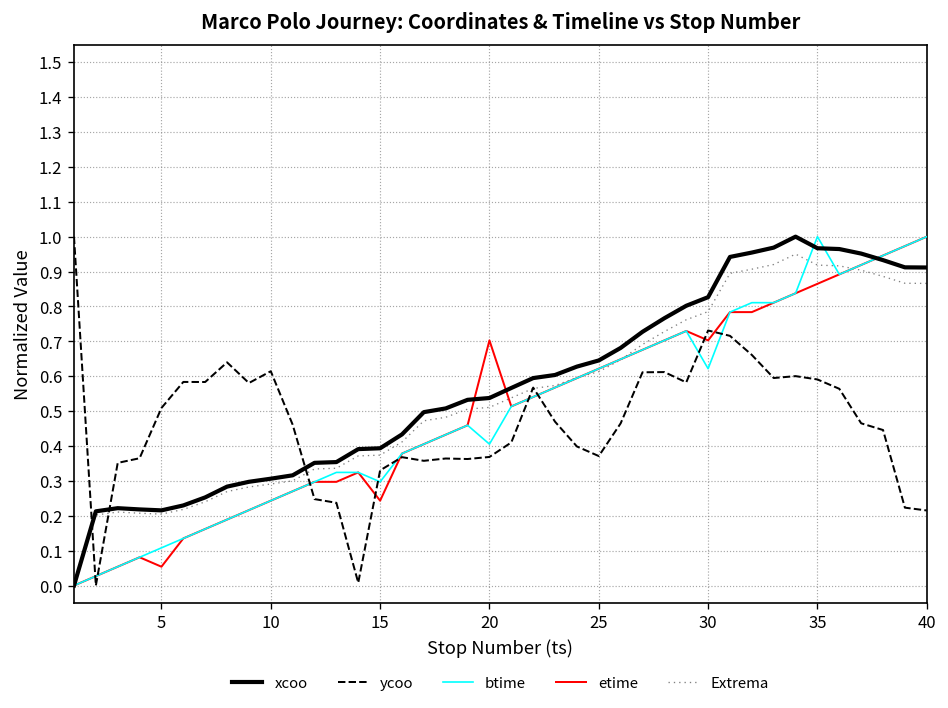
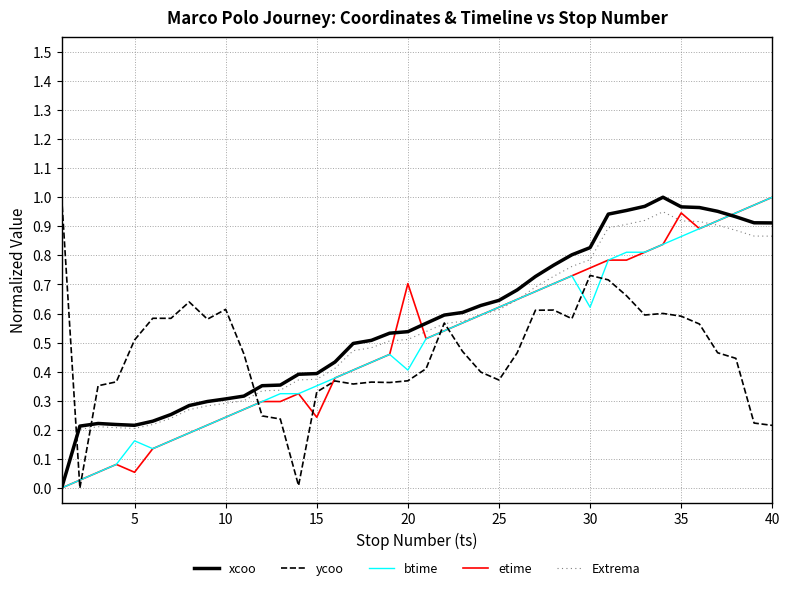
  {
    "btime": {
-     "5": 0.11,
-     "15": 0.30,
+     "5": 0.16,
+     "15": 0.35,
      "20": 0.41,
      "30": 0.62,
-     "35": 1.00
+     "35": 0.86
    },
    "etime": {
      "5": 0.05,
      "15": 0.24,
      "20": 0.70,
-     "30": 0.70,
-     "35": 0.86
+     "30": 0.76,
+     "35": 0.95
    },
    "Extrema": {
      "5": 0.20,
      "10": 0.29,
      "15": 0.37,
      "20": 0.51,
      "30": 0.79,
      "35": 0.92,
      "40": 0.87
    }
  }
